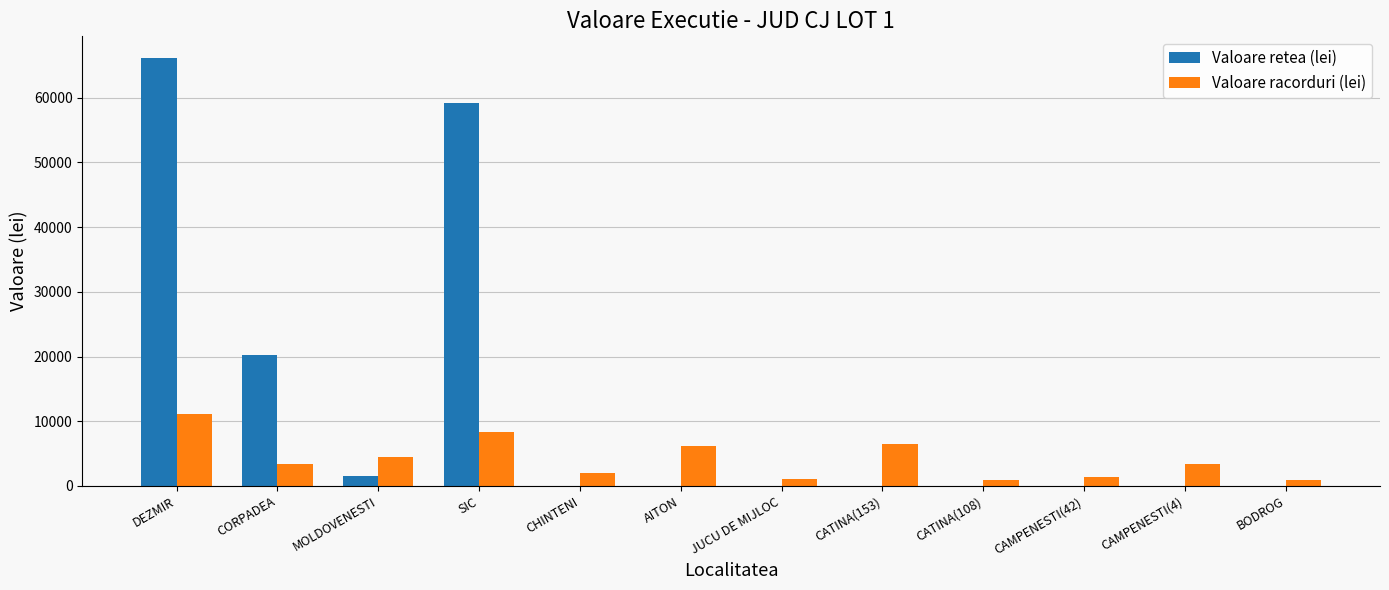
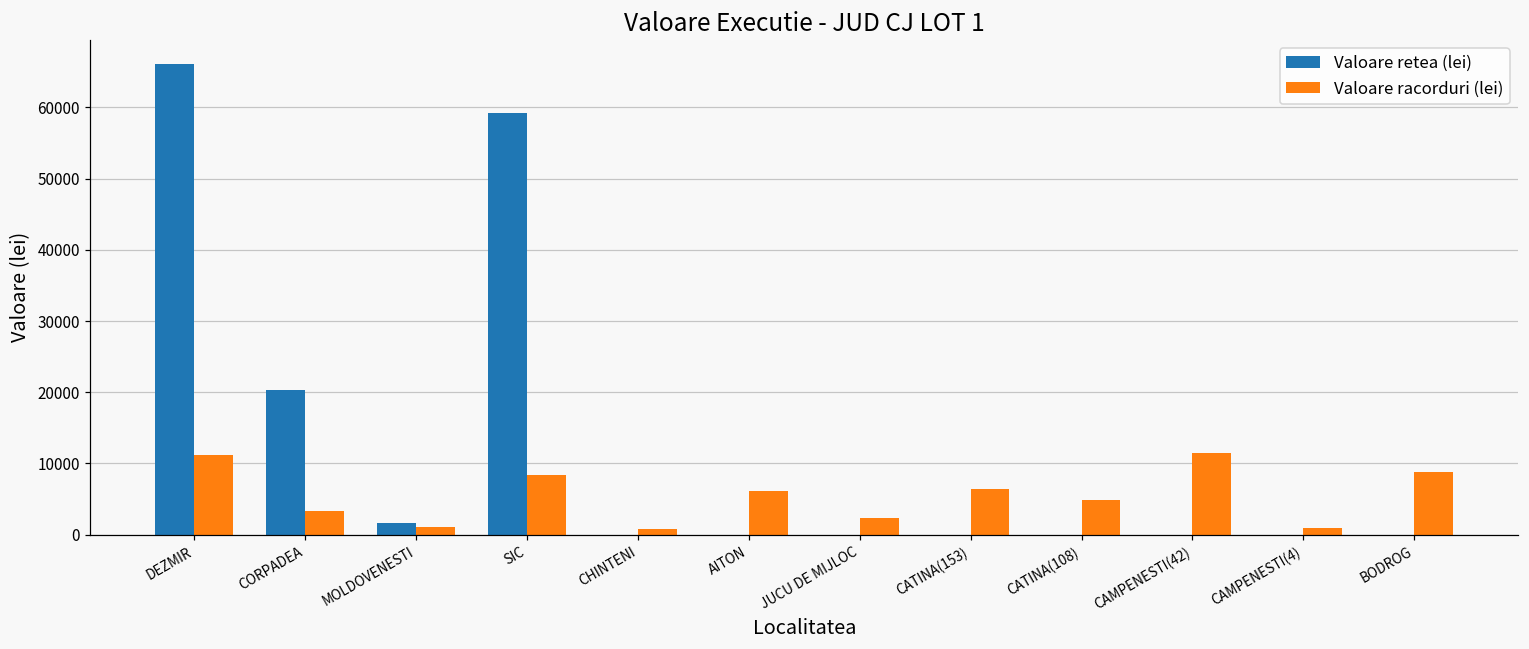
  {
    "Valoare retea (lei)": {
      "DEZMIR": 66000,
      "CORPADEA": 20000,
      "MOLDOVENESTI": 2000,
      "SIC": 59000,
      "CHINTENI": 0,
      "AITON": 0,
      "JUCU DE MIJLOC": 0,
      "CATINA(153)": 0,
      "CATINA(108)": 0,
      "CAMPENESTI(42)": 0,
      "CAMPENESTI(4)": 0,
      "BODROG": 0
    },
    "Valoare racorduri (lei)": {
      "DEZMIR": 11000,
      "CORPADEA": 3000,
-     "MOLDOVENESTI": 4000,
+     "MOLDOVENESTI": 1000,
      "SIC": 8000,
-     "CHINTENI": 2000,
+     "CHINTENI": 1000,
      "AITON": 6000,
-     "JUCU DE MIJLOC": 1000,
+     "JUCU DE MIJLOC": 2000,
      "CATINA(153)": 6000,
-     "CATINA(108)": 1000,
-     "CAMPENESTI(42)": 1000,
-     "CAMPENESTI(4)": 3000,
-     "BODROG": 1000
+     "CATINA(108)": 5000,
+     "CAMPENESTI(42)": 12000,
+     "CAMPENESTI(4)": 1000,
+     "BODROG": 9000
    }
  }
